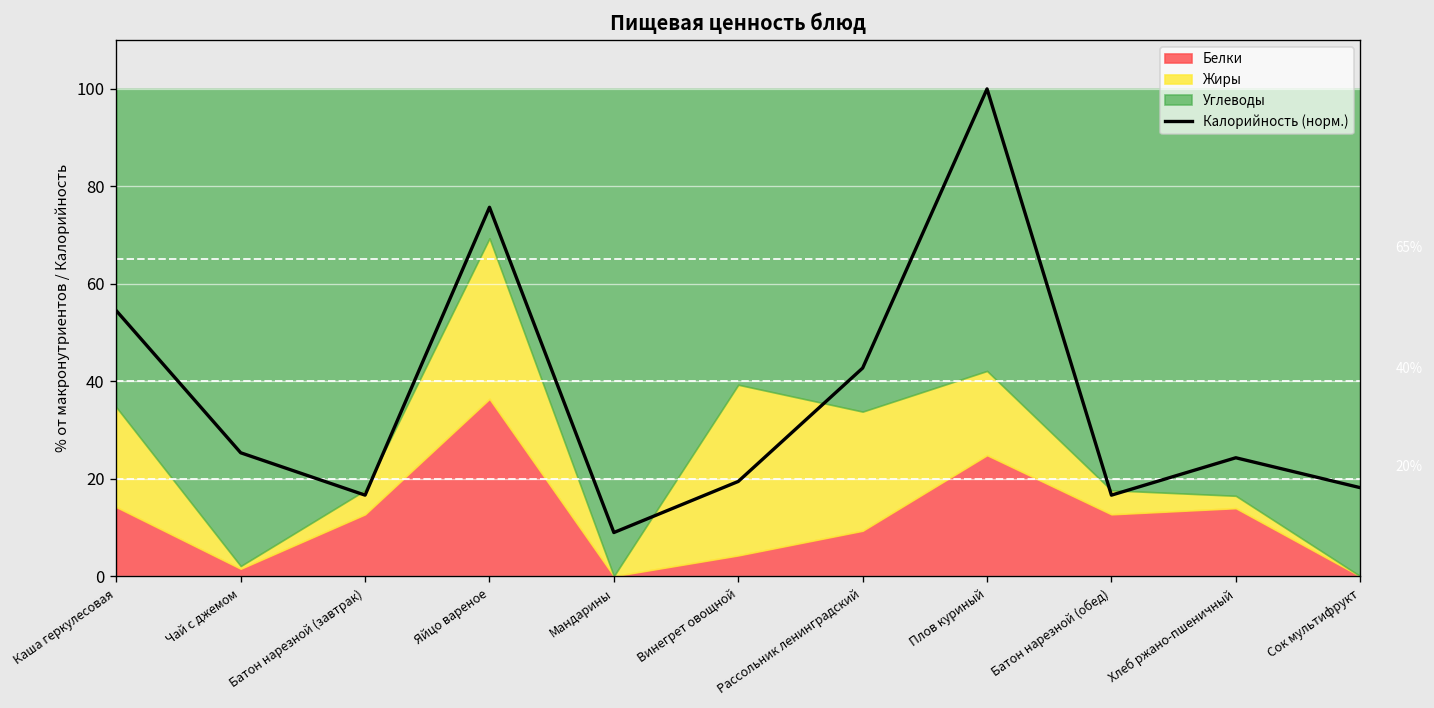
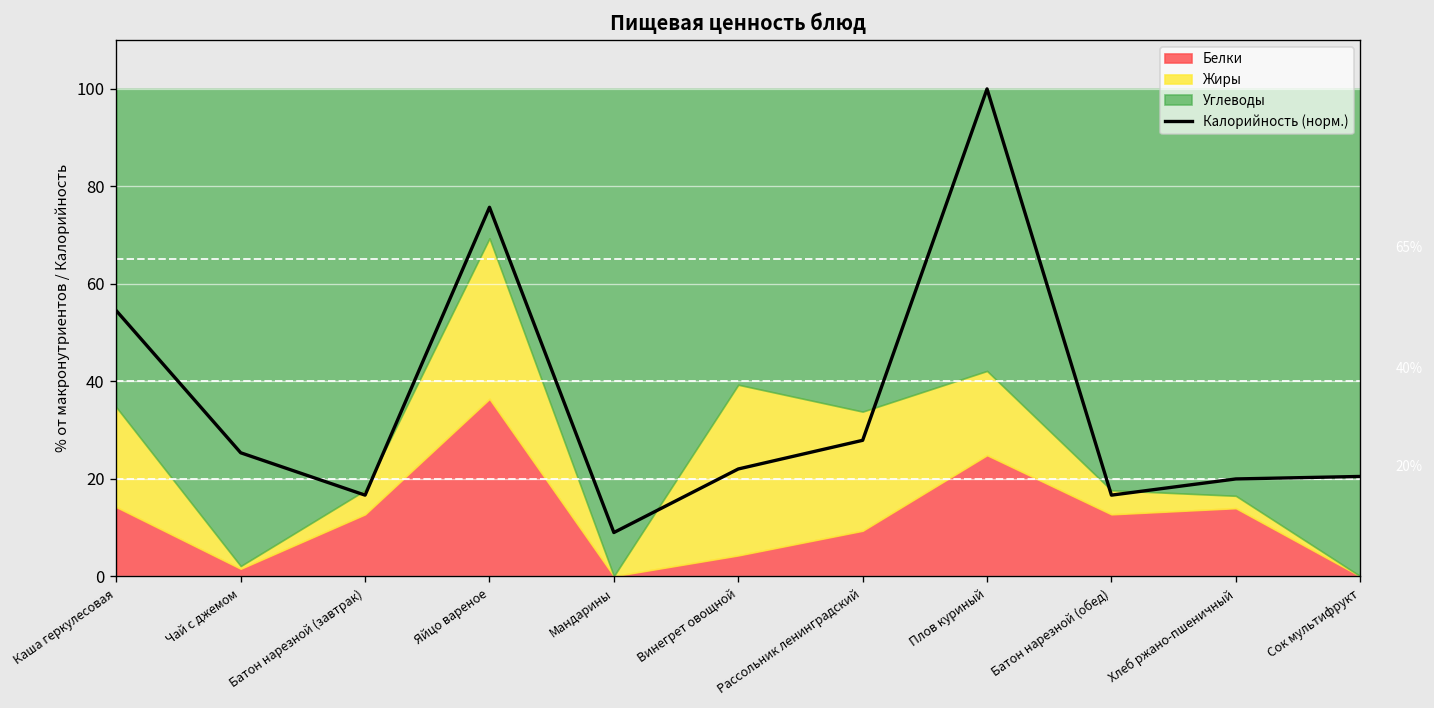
  {
    "Калорийность (норм.)": {
      "Каша геркулесовая": 54,
      "Чай с джемом": 25,
      "Батон нарезной (завтрак)": 17,
      "Яйцо вареное": 76,
      "Мандарины": 9,
-     "Винегрет овощной": 19,
-     "Рассольник ленинградский": 43,
+     "Винегрет овощной": 22,
+     "Рассольник ленинградский": 28,
      "Батон нарезной (обед)": 17,
-     "Хлеб ржано-пшеничный": 24,
-     "Сок мультифрукт": 18
+     "Хлеб ржано-пшеничный": 20,
+     "Сок мультифрукт": 20
    },
    "Белки": {
      "Каша геркулесовая": 14,
      "Батон нарезной (завтрак)": 13,
      "Яйцо вареное": 36,
      "Винегрет овощной": 4,
      "Рассольник ленинградский": 9,
      "Плов куриный": 25,
      "Батон нарезной (обед)": 13,
      "Хлеб ржано-пшеничный": 14
    },
    "Жиры": {
      "Каша геркулесовая": 20,
      "Батон нарезной (завтрак)": 5,
      "Яйцо вареное": 33,
      "Винегрет овощной": 35,
      "Рассольник ленинградский": 24,
      "Плов куриный": 17,
      "Батон нарезной (обед)": 5,
      "Хлеб ржано-пшеничный": 3
    },
    "Углеводы": {
      "Каша геркулесовая": 65,
      "Чай с джемом": 98,
      "Батон нарезной (завтрак)": 82,
      "Яйцо вареное": 31,
      "Мандарины": 100,
      "Винегрет овощной": 61,
      "Рассольник ленинградский": 66,
      "Батон нарезной (обед)": 82,
      "Сок мультифрукт": 100
    }
  }
